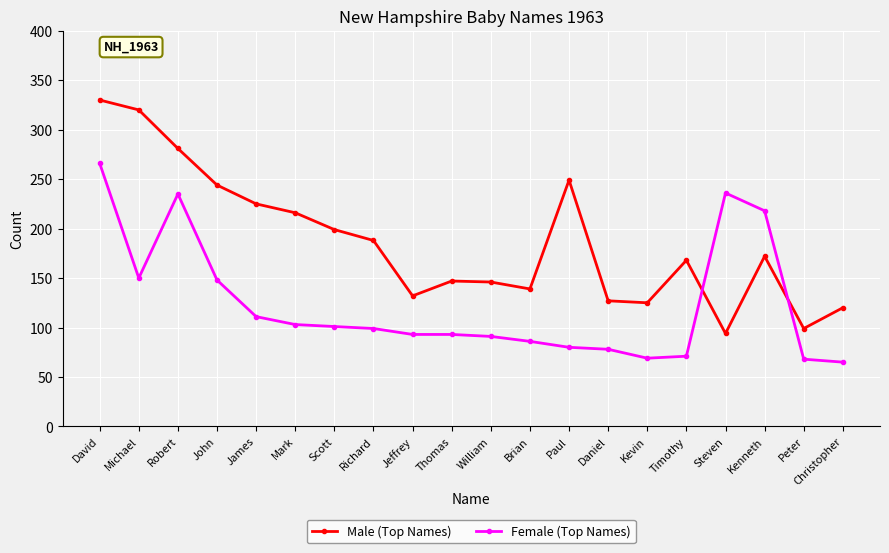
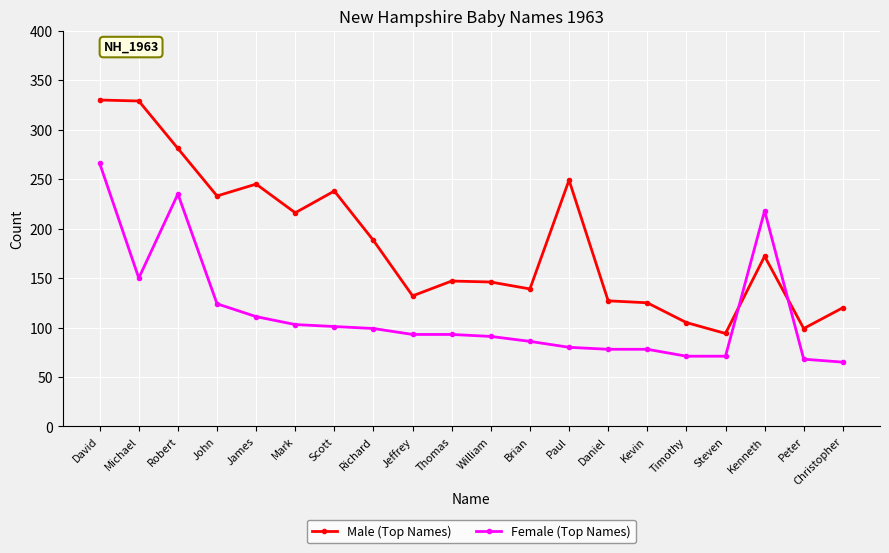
  {
    "Male (Top Names)": {
      "David": 330,
-     "Michael": 320,
+     "Michael": 330,
      "Robert": 280,
-     "John": 240,
-     "James": 230,
+     "John": 230,
+     "James": 250,
      "Mark": 220,
-     "Scott": 200,
+     "Scott": 240,
      "Richard": 190,
      "Jeffrey": 130,
      "Thomas": 150,
      "William": 150,
      "Brian": 140,
      "Paul": 250,
      "Daniel": 130,
      "Kevin": 130,
-     "Timothy": 170,
+     "Timothy": 110,
      "Steven": 90,
      "Kenneth": 170,
      "Peter": 100,
      "Christopher": 120
    },
    "Female (Top Names)": {
      "David": 270,
      "Michael": 150,
      "Robert": 240,
-     "John": 150,
+     "John": 120,
      "James": 110,
      "Mark": 100,
      "Scott": 100,
      "Richard": 100,
      "Jeffrey": 90,
      "Thomas": 90,
      "William": 90,
      "Brian": 90,
      "Paul": 80,
      "Daniel": 80,
-     "Kevin": 70,
+     "Kevin": 80,
      "Timothy": 70,
-     "Steven": 240,
+     "Steven": 70,
      "Kenneth": 220,
      "Peter": 70,
      "Christopher": 70
    }
  }
